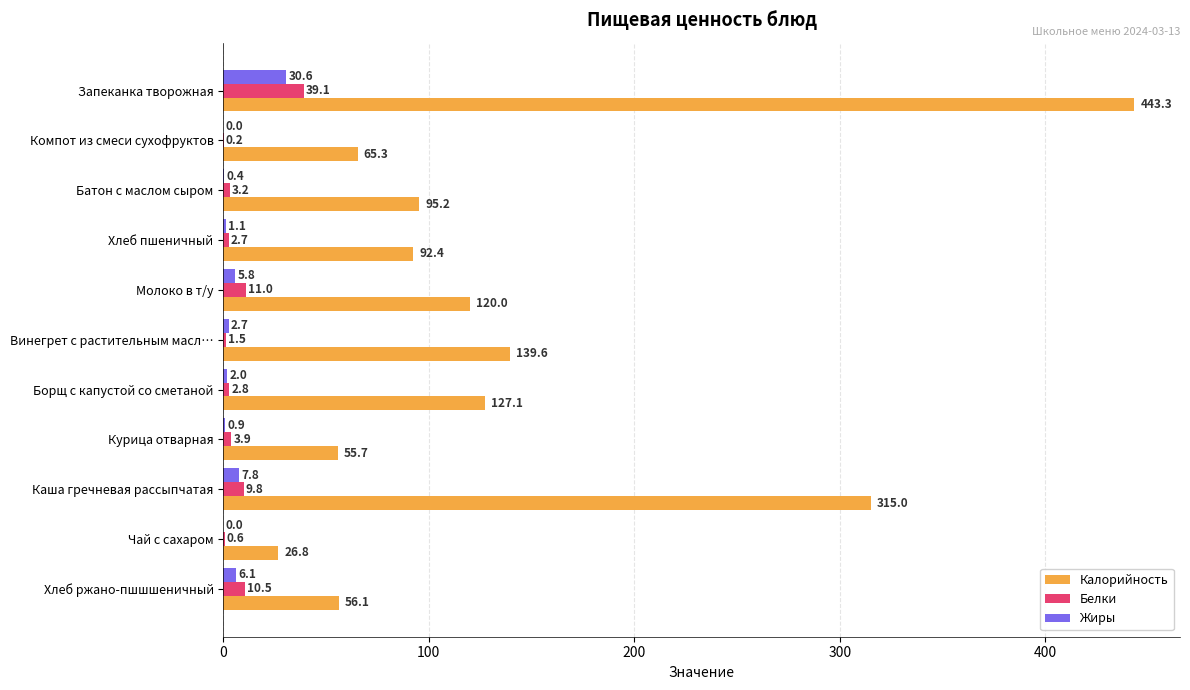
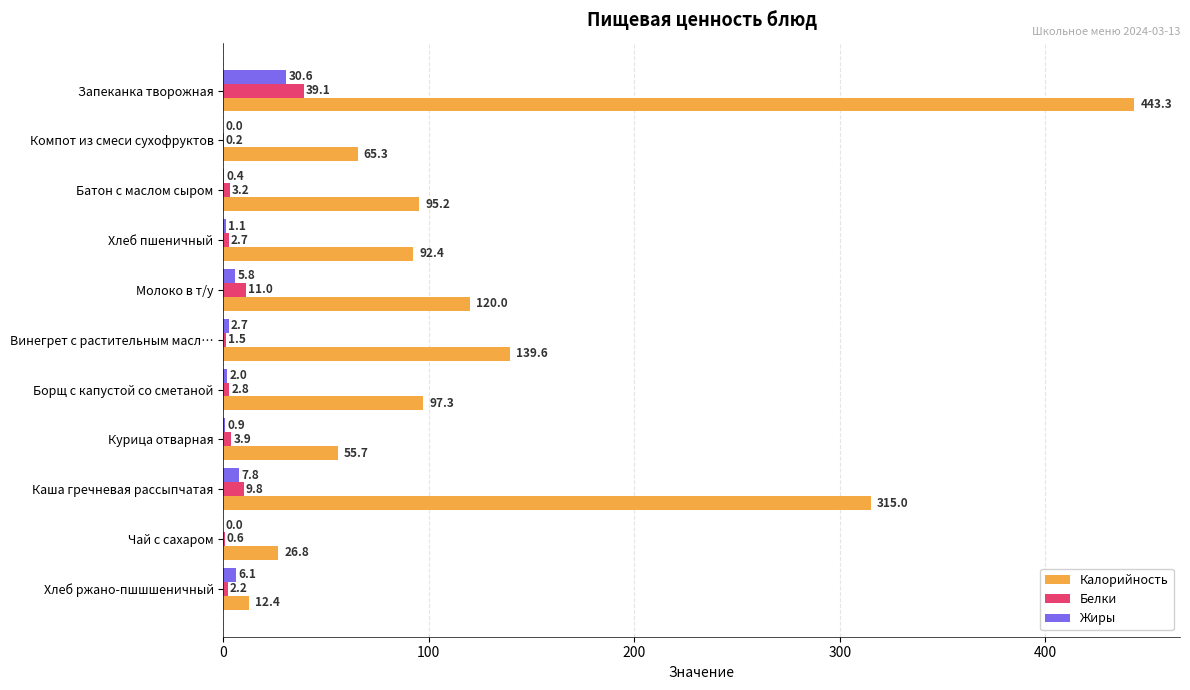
  {
    "Калорийность": {
      "Запеканка творожная": 443.3,
      "Компот из смеси сухофруктов": 65.3,
      "Батон с маслом сыром": 95.2,
      "Хлеб пшеничный": 92.4,
      "Молоко в т/у": 120.0,
      "Винегрет с растительным масл…": 139.6,
-     "Борщ с капустой со сметаной": 127.1,
+     "Борщ с капустой со сметаной": 97.3,
      "Курица отварная": 55.7,
      "Каша гречневая рассыпчатая": 315.0,
      "Чай с сахаром": 26.8,
-     "Хлеб ржано-пшшшеничный": 56.1
+     "Хлеб ржано-пшшшеничный": 12.4
    },
    "Белки": {
      "Запеканка творожная": 39.1,
      "Компот из смеси сухофруктов": 0.2,
      "Батон с маслом сыром": 3.2,
      "Хлеб пшеничный": 2.7,
      "Молоко в т/у": 11.0,
      "Винегрет с растительным масл…": 1.5,
      "Борщ с капустой со сметаной": 2.8,
      "Курица отварная": 3.9,
      "Каша гречневая рассыпчатая": 9.8,
      "Чай с сахаром": 0.6,
-     "Хлеб ржано-пшшшеничный": 10.5
+     "Хлеб ржано-пшшшеничный": 2.2
    },
    "Жиры": {
      "Запеканка творожная": 30.6,
      "Компот из смеси сухофруктов": 0.0,
      "Батон с маслом сыром": 0.4,
      "Хлеб пшеничный": 1.1,
      "Молоко в т/у": 5.8,
      "Винегрет с растительным масл…": 2.7,
      "Борщ с капустой со сметаной": 2.0,
      "Курица отварная": 0.9,
      "Каша гречневая рассыпчатая": 7.8,
      "Чай с сахаром": 0.0,
      "Хлеб ржано-пшшшеничный": 6.1
    }
  }
